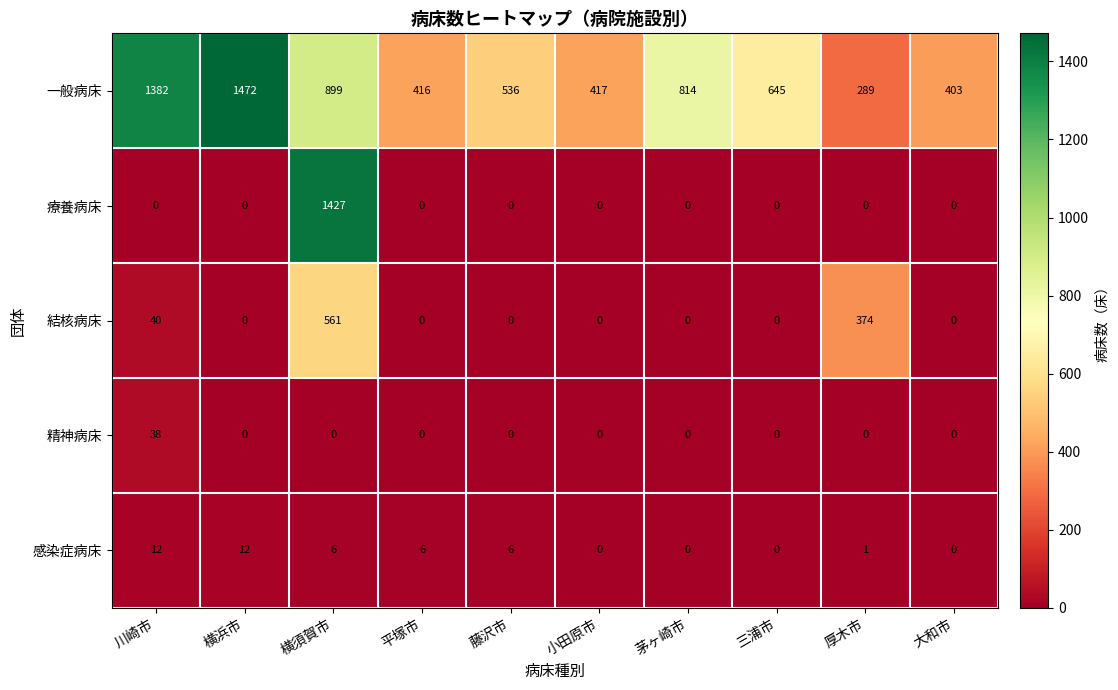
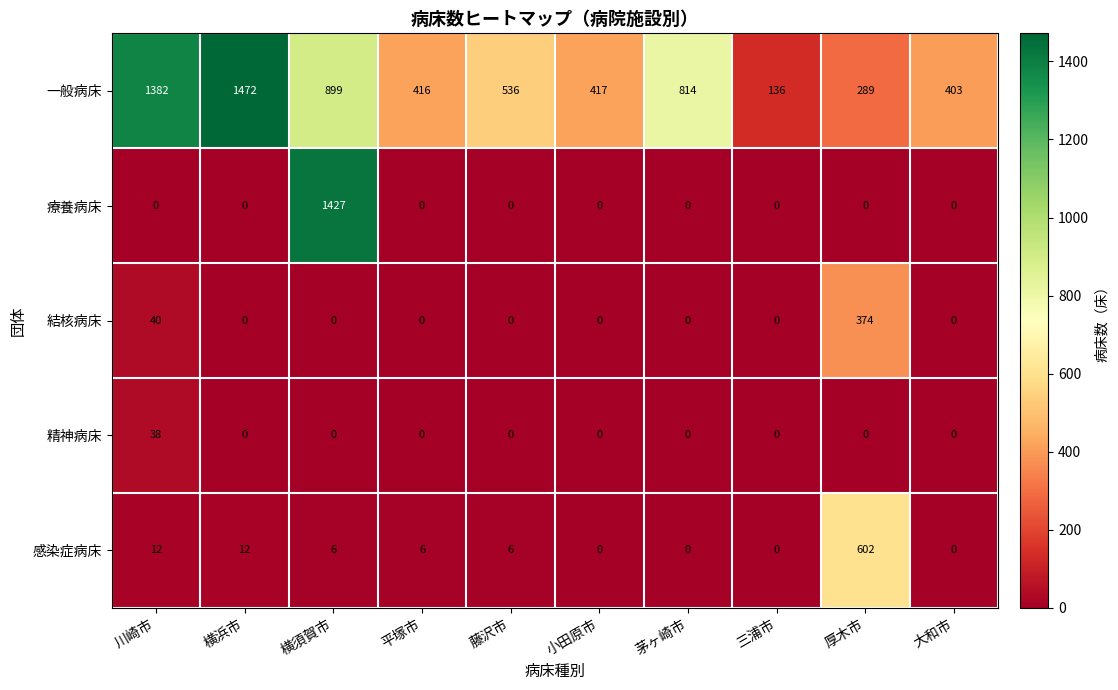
  {
    "一般病床": {
      "川崎市": 1382,
      "横浜市": 1472,
      "横須賀市": 899,
      "平塚市": 416,
      "藤沢市": 536,
      "小田原市": 417,
      "茅ヶ崎市": 814,
-     "三浦市": 645,
+     "三浦市": 136,
      "厚木市": 289,
      "大和市": 403
    },
    "療養病床": {
      "川崎市": 0,
      "横浜市": 0,
      "横須賀市": 1427,
      "平塚市": 0,
      "藤沢市": 0,
      "小田原市": 0,
      "茅ヶ崎市": 0,
      "三浦市": 0,
      "厚木市": 0,
      "大和市": 0
    },
    "結核病床": {
      "川崎市": 40,
      "横浜市": 0,
-     "横須賀市": 561,
+     "横須賀市": 0,
      "平塚市": 0,
      "藤沢市": 0,
      "小田原市": 0,
      "茅ヶ崎市": 0,
      "三浦市": 0,
      "厚木市": 374,
      "大和市": 0
    },
    "精神病床": {
      "川崎市": 38,
      "横浜市": 0,
      "横須賀市": 0,
      "平塚市": 0,
      "藤沢市": 0,
      "小田原市": 0,
      "茅ヶ崎市": 0,
      "三浦市": 0,
      "厚木市": 0,
      "大和市": 0
    },
    "感染症病床": {
      "川崎市": 12,
      "横浜市": 12,
      "横須賀市": 6,
      "平塚市": 6,
      "藤沢市": 6,
      "小田原市": 0,
      "茅ヶ崎市": 0,
      "三浦市": 0,
-     "厚木市": 1,
+     "厚木市": 602,
      "大和市": 0
    }
  }
